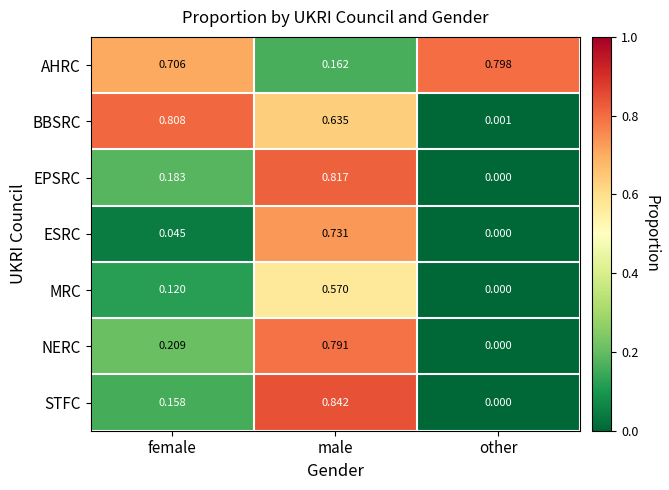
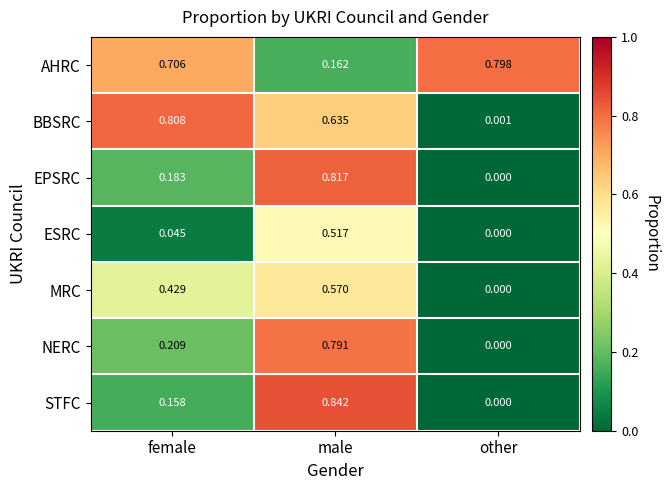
  {
    "AHRC": {
      "female": 0.706,
      "male": 0.162,
      "other": 0.798
    },
    "BBSRC": {
      "female": 0.808,
      "male": 0.635,
      "other": 0.001
    },
    "EPSRC": {
      "female": 0.183,
      "male": 0.817,
      "other": 0.000
    },
    "ESRC": {
      "female": 0.045,
-     "male": 0.731,
+     "male": 0.517,
      "other": 0.000
    },
    "MRC": {
-     "female": 0.120,
+     "female": 0.429,
      "male": 0.570,
      "other": 0.000
    },
    "NERC": {
      "female": 0.209,
      "male": 0.791,
      "other": 0.000
    },
    "STFC": {
      "female": 0.158,
      "male": 0.842,
      "other": 0.000
    }
  }
